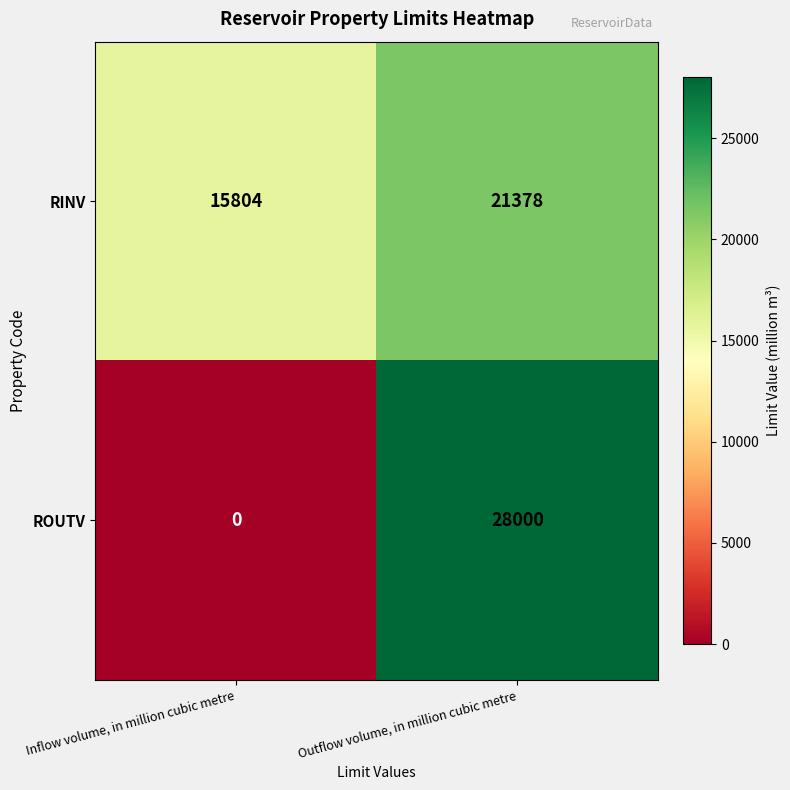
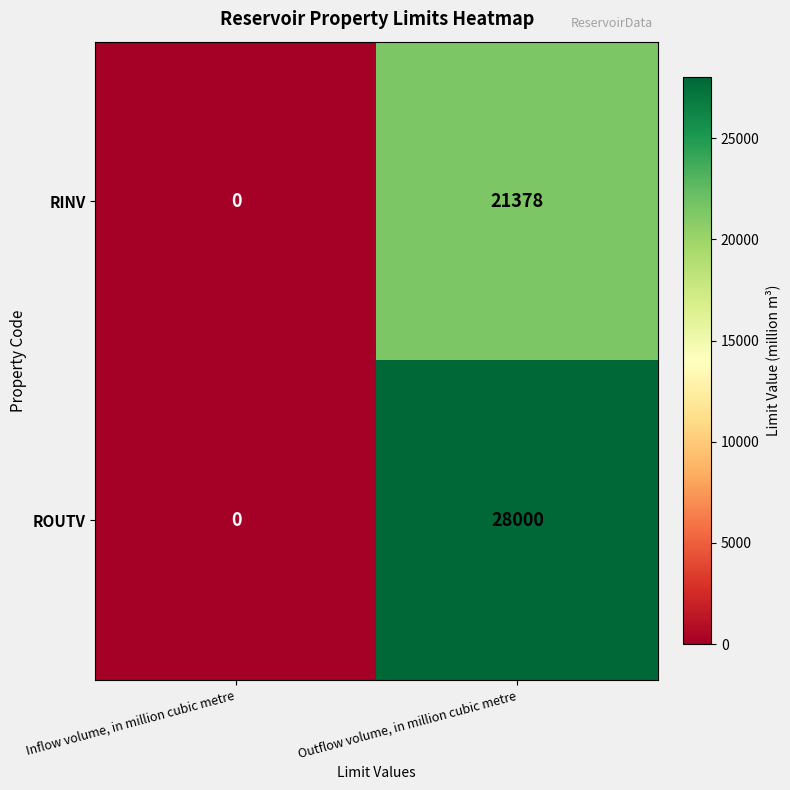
  {
    "RINV": {
-     "Inflow volume, in million cubic metre": 15804,
+     "Inflow volume, in million cubic metre": 0,
      "Outflow volume, in million cubic metre": 21378
    },
    "ROUTV": {
      "Inflow volume, in million cubic metre": 0,
      "Outflow volume, in million cubic metre": 28000
    }
  }
